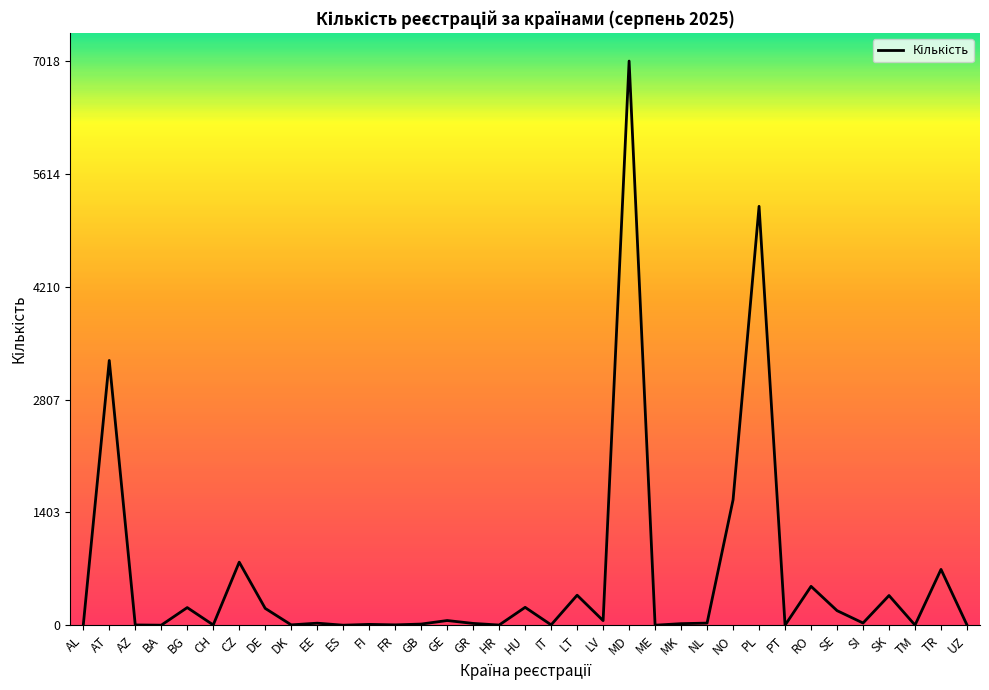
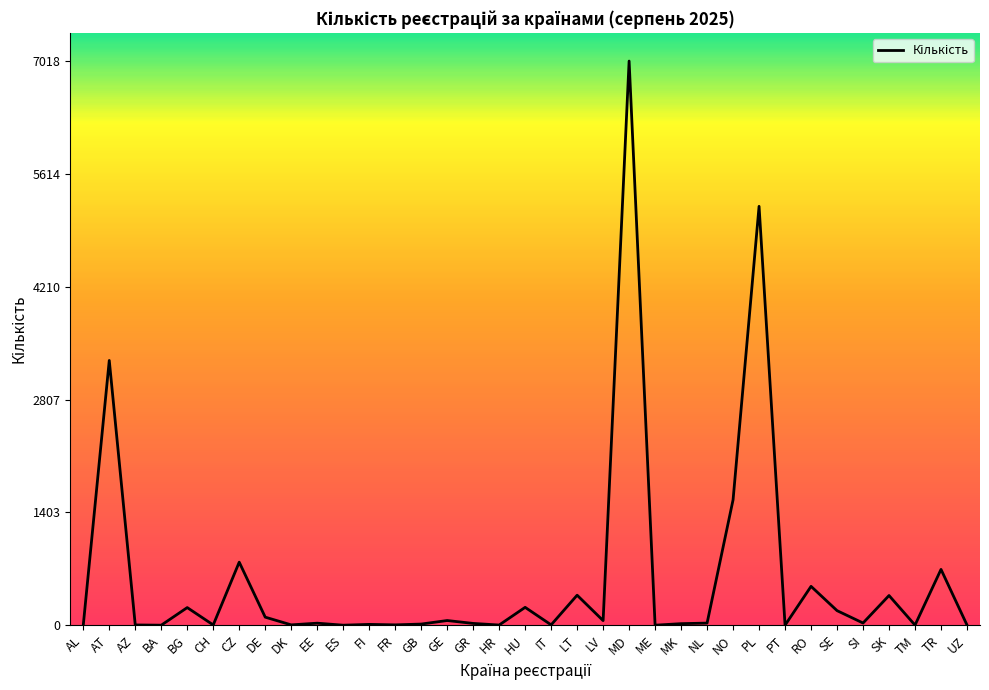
  {
    "AL": 0,
    "AT": 3300,
    "AZ": 0,
    "BA": 0,
    "BG": 200,
    "CH": 0,
    "CZ": 800,
-   "DE": 200,
+   "DE": 100,
    "DK": 0,
    "EE": 0,
    "ES": 0,
    "FI": 0,
    "FR": 0,
    "GB": 0,
    "GE": 100,
    "GR": 0,
    "HR": 0,
    "HU": 200,
    "IT": 0,
    "LT": 400,
    "LV": 100,
    "MD": 7000,
    "ME": 0,
    "MK": 0,
    "NL": 0,
    "NO": 1600,
    "PL": 5200,
    "PT": 0,
    "RO": 500,
    "SE": 200,
    "SI": 0,
    "SK": 400,
    "TM": 0,
    "TR": 700,
    "UZ": 0
  }
